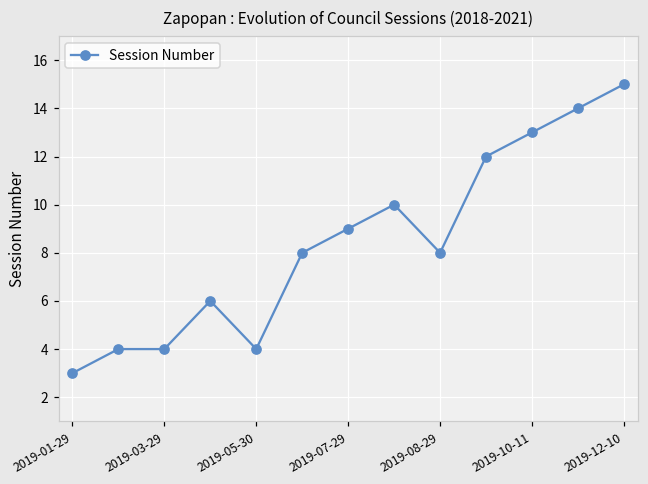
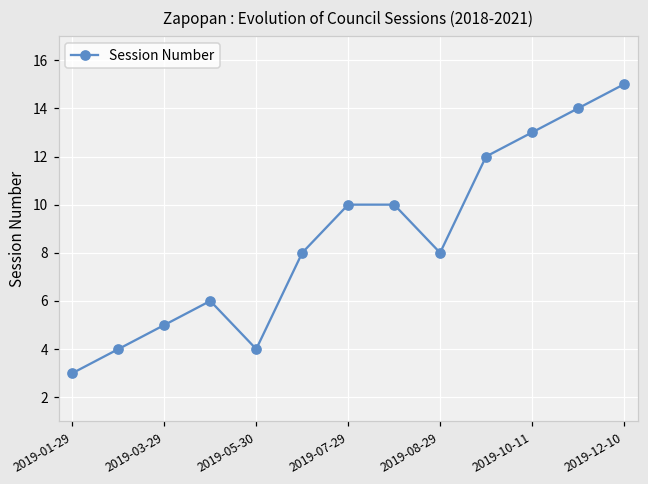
  {
    "2019-01-29": 3,
-   "2019-03-29": 4,
+   "2019-03-29": 5,
    "2019-05-30": 4,
-   "2019-07-29": 9,
+   "2019-07-29": 10,
    "2019-08-29": 8,
    "2019-10-11": 13,
    "2019-12-10": 15
  }
